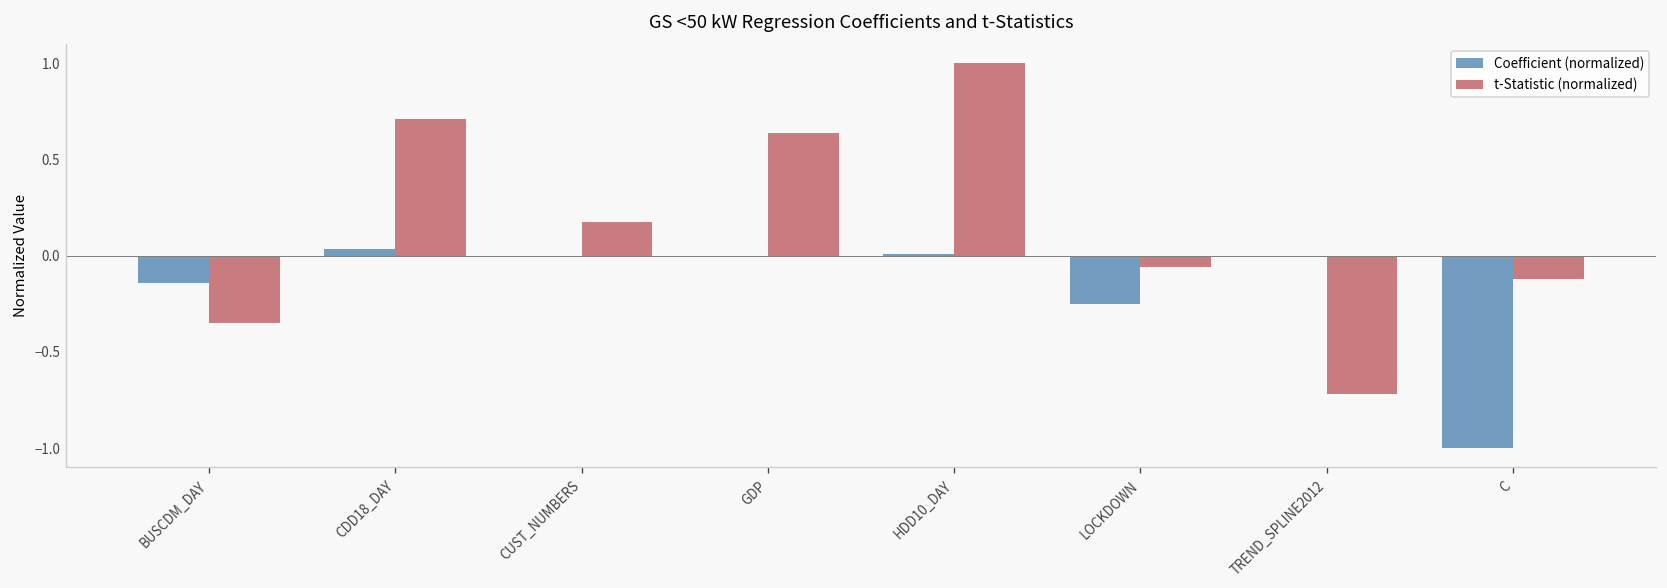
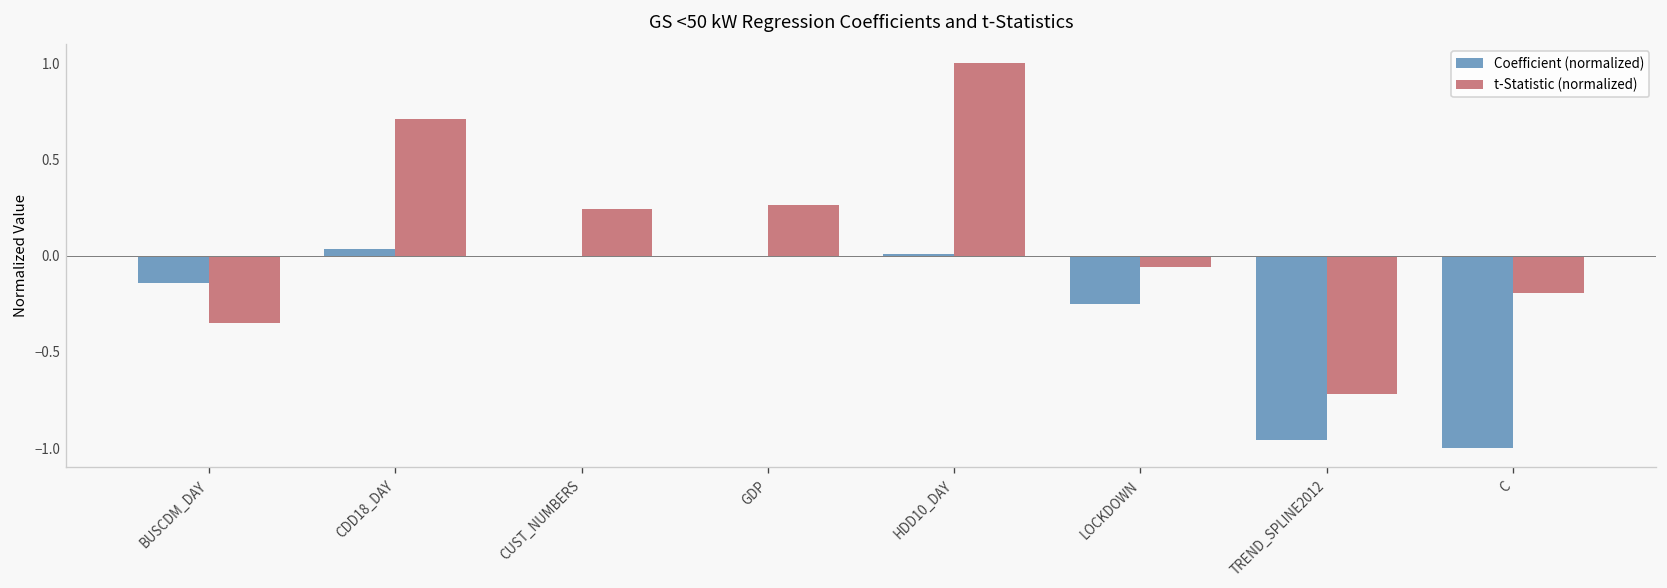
  {
    "Coefficient (normalized)": {
      "BUSCDM_DAY": -0.14,
      "CDD18_DAY": 0.04,
      "LOCKDOWN": -0.25,
-     "TREND_SPLINE2012": 0.00,
+     "TREND_SPLINE2012": -0.96,
      "C": -1.00
    },
    "t-Statistic (normalized)": {
      "BUSCDM_DAY": -0.35,
      "CDD18_DAY": 0.71,
-     "CUST_NUMBERS": 0.18,
-     "GDP": 0.64,
+     "CUST_NUMBERS": 0.24,
+     "GDP": 0.26,
      "HDD10_DAY": 1.00,
      "LOCKDOWN": -0.06,
      "TREND_SPLINE2012": -0.72,
-     "C": -0.12
+     "C": -0.19
    }
  }
